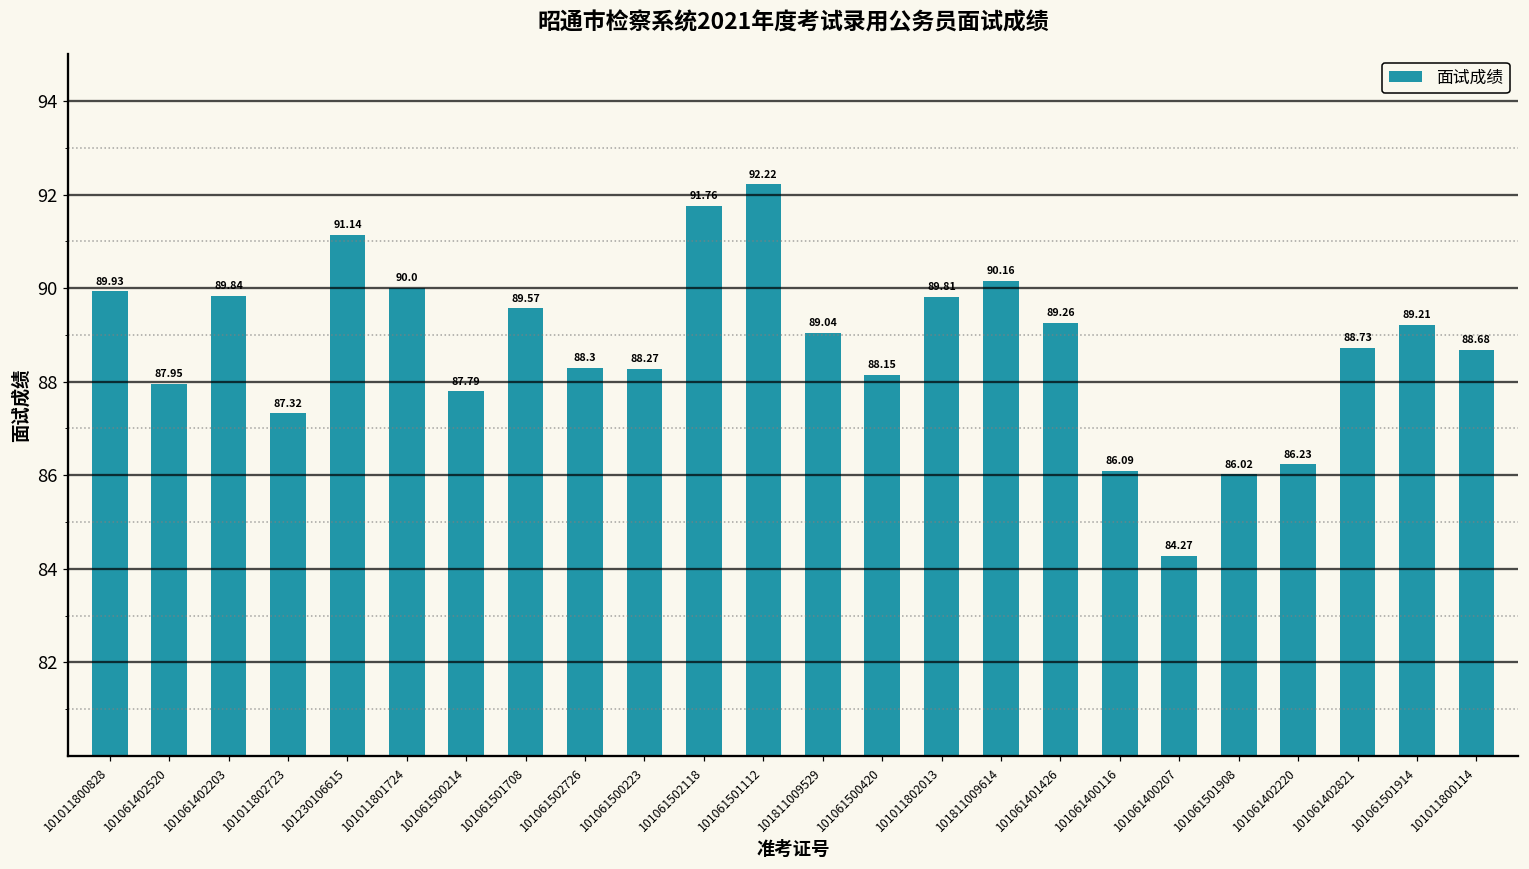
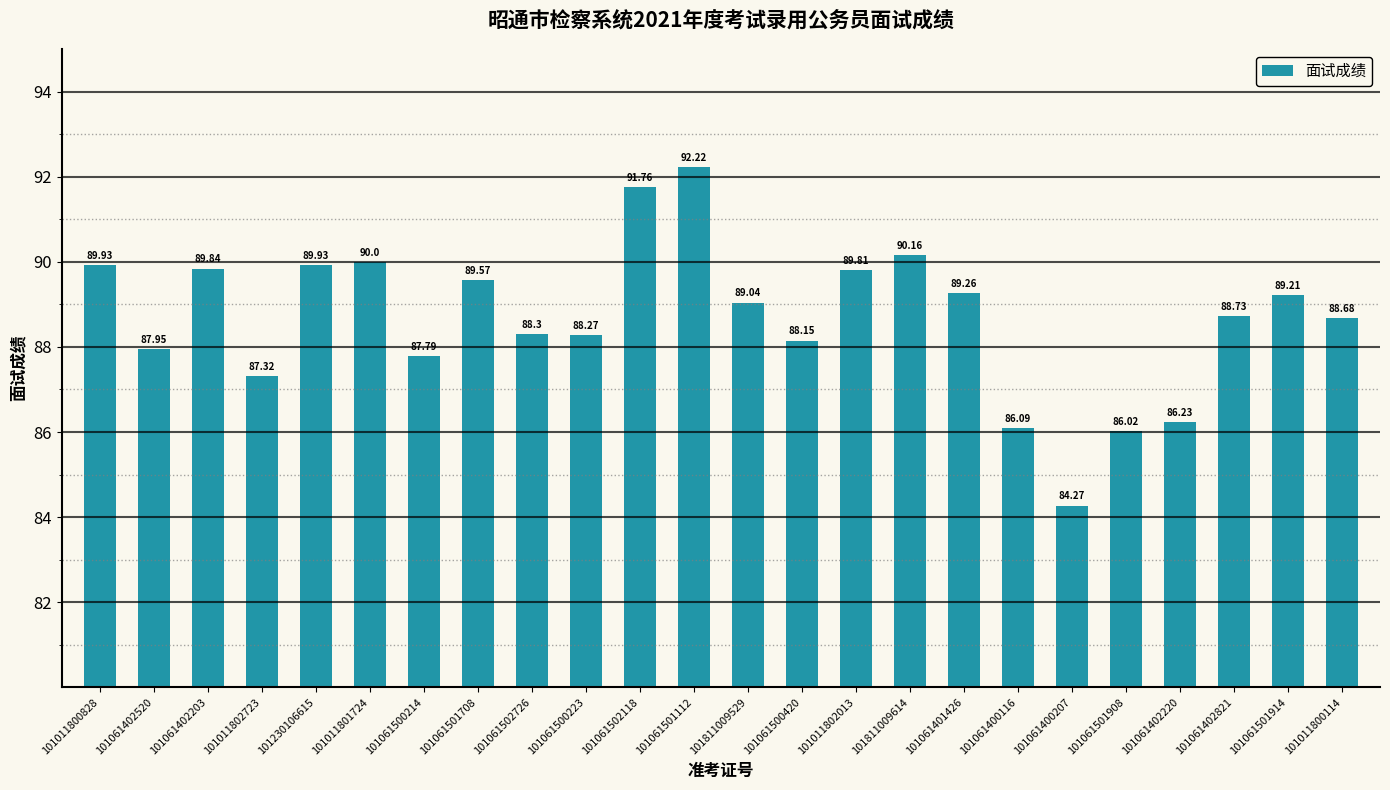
  {
    "101011800828": 89.93,
    "101061402520": 87.95,
    "101061402203": 89.84,
    "101011802723": 87.32,
-   "101230106615": 91.14,
+   "101230106615": 89.93,
    "101011801724": 90.0,
    "101061500214": 87.79,
    "101061501708": 89.57,
    "101061502726": 88.3,
    "101061500223": 88.27,
    "101061502118": 91.76,
    "101061501112": 92.22,
    "101811009529": 89.04,
    "101061500420": 88.15,
    "101011802013": 89.81,
    "101811009614": 90.16,
    "101061401426": 89.26,
    "101061400116": 86.09,
    "101061400207": 84.27,
    "101061501908": 86.02,
    "101061402220": 86.23,
    "101061402821": 88.73,
    "101061501914": 89.21,
    "101011800114": 88.68
  }
